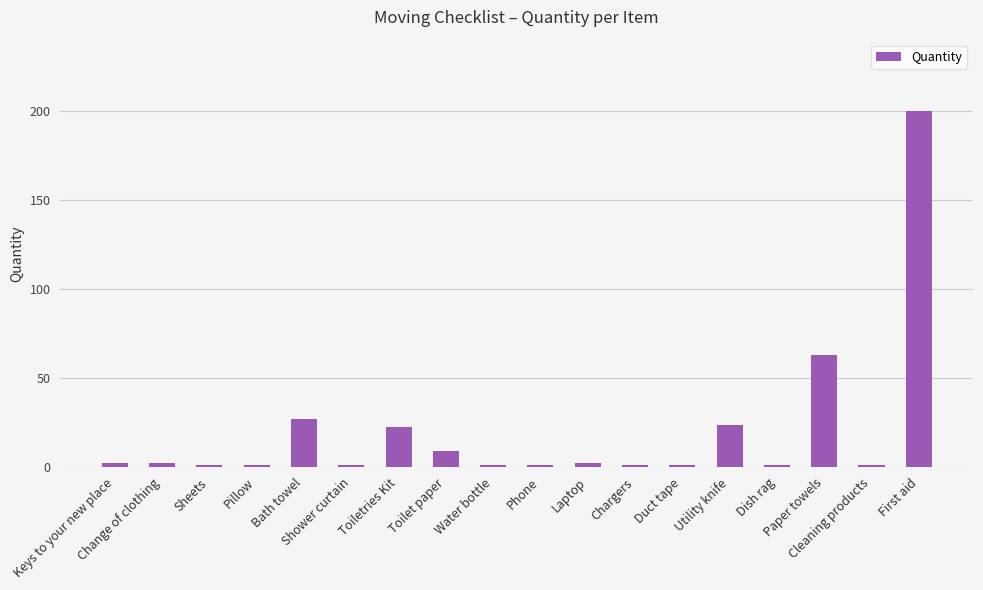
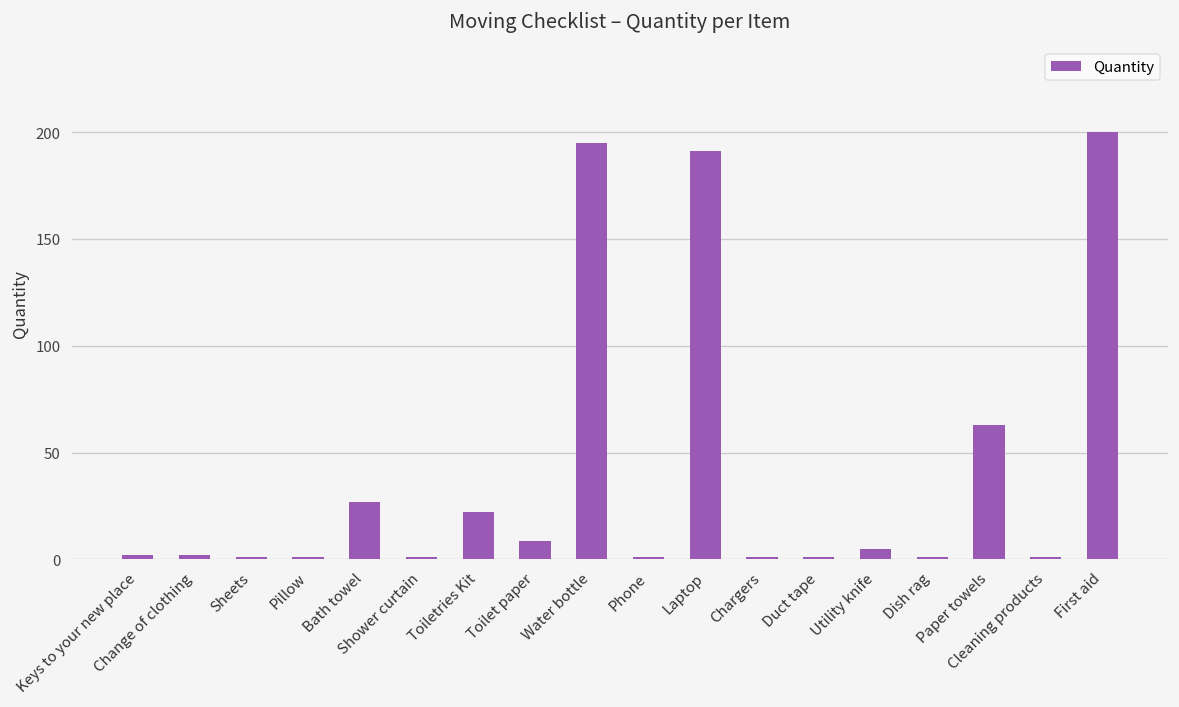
  {
    "Keys to your new place": 2,
    "Change of clothing": 2,
    "Bath towel": 27,
    "Toiletries Kit": 22,
    "Toilet paper": 9,
-   "Water bottle": 1,
-   "Laptop": 2,
-   "Utility knife": 24,
+   "Water bottle": 195,
+   "Laptop": 191,
+   "Utility knife": 5,
    "Paper towels": 63,
    "First aid": 200
  }
